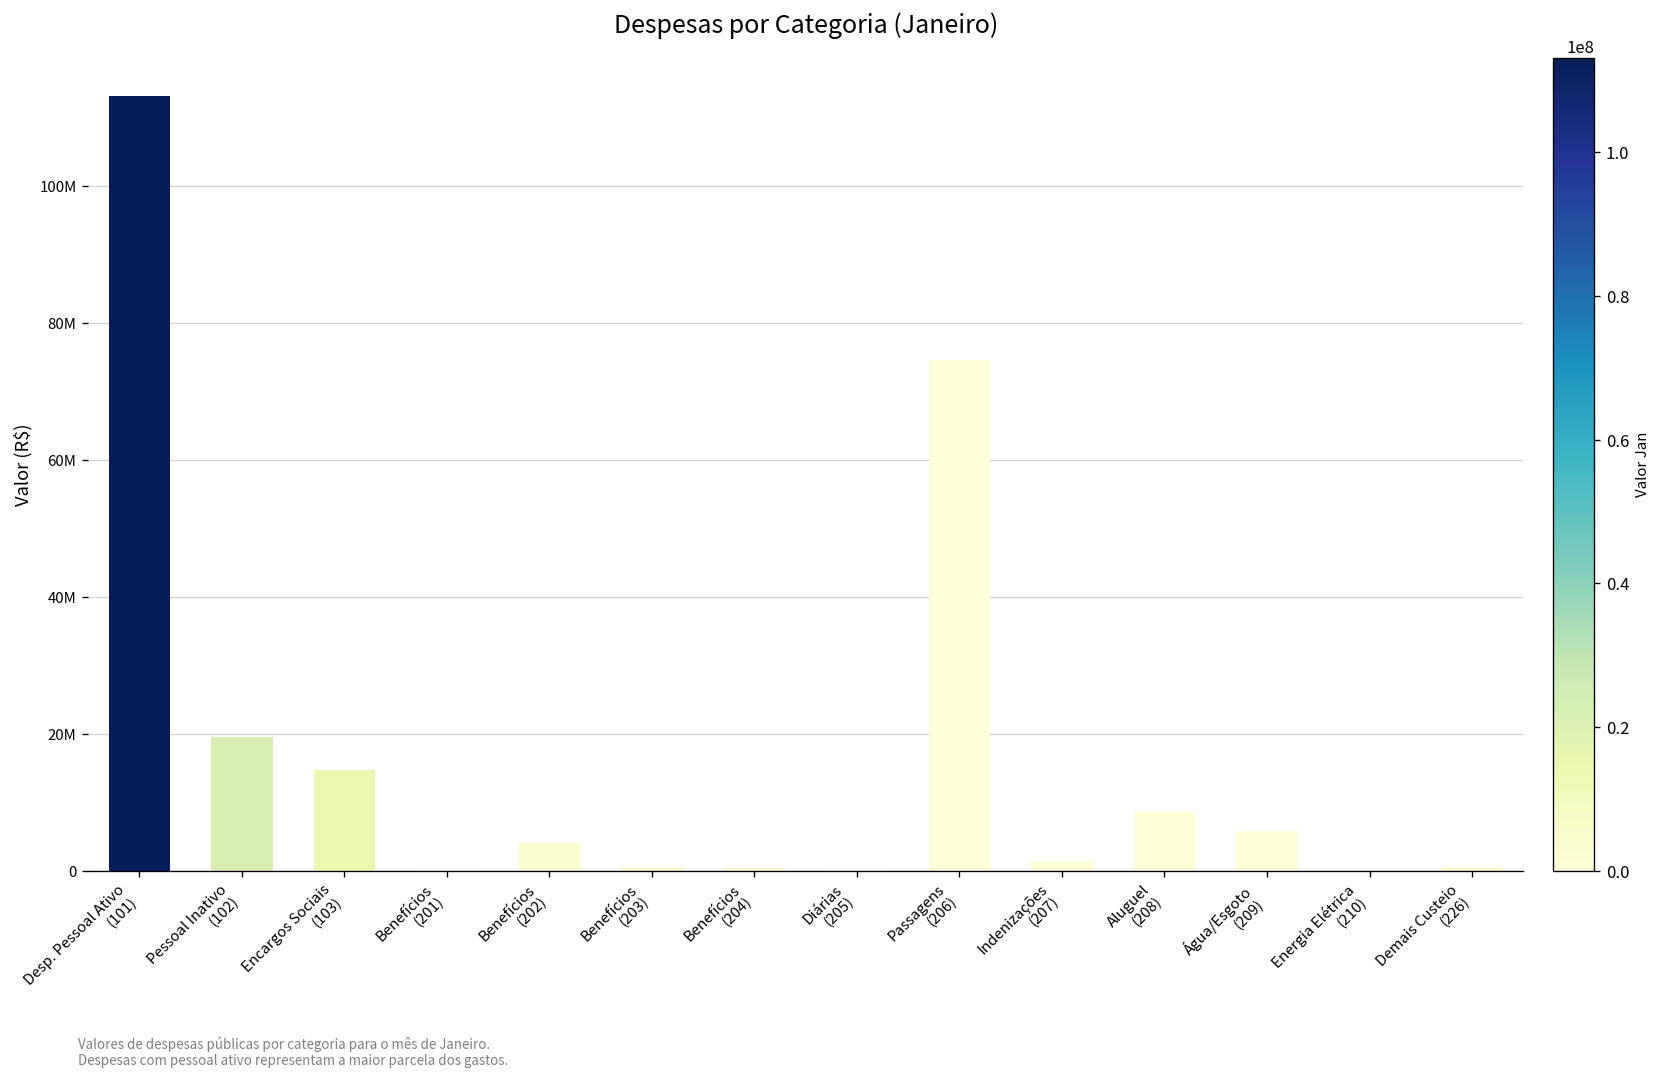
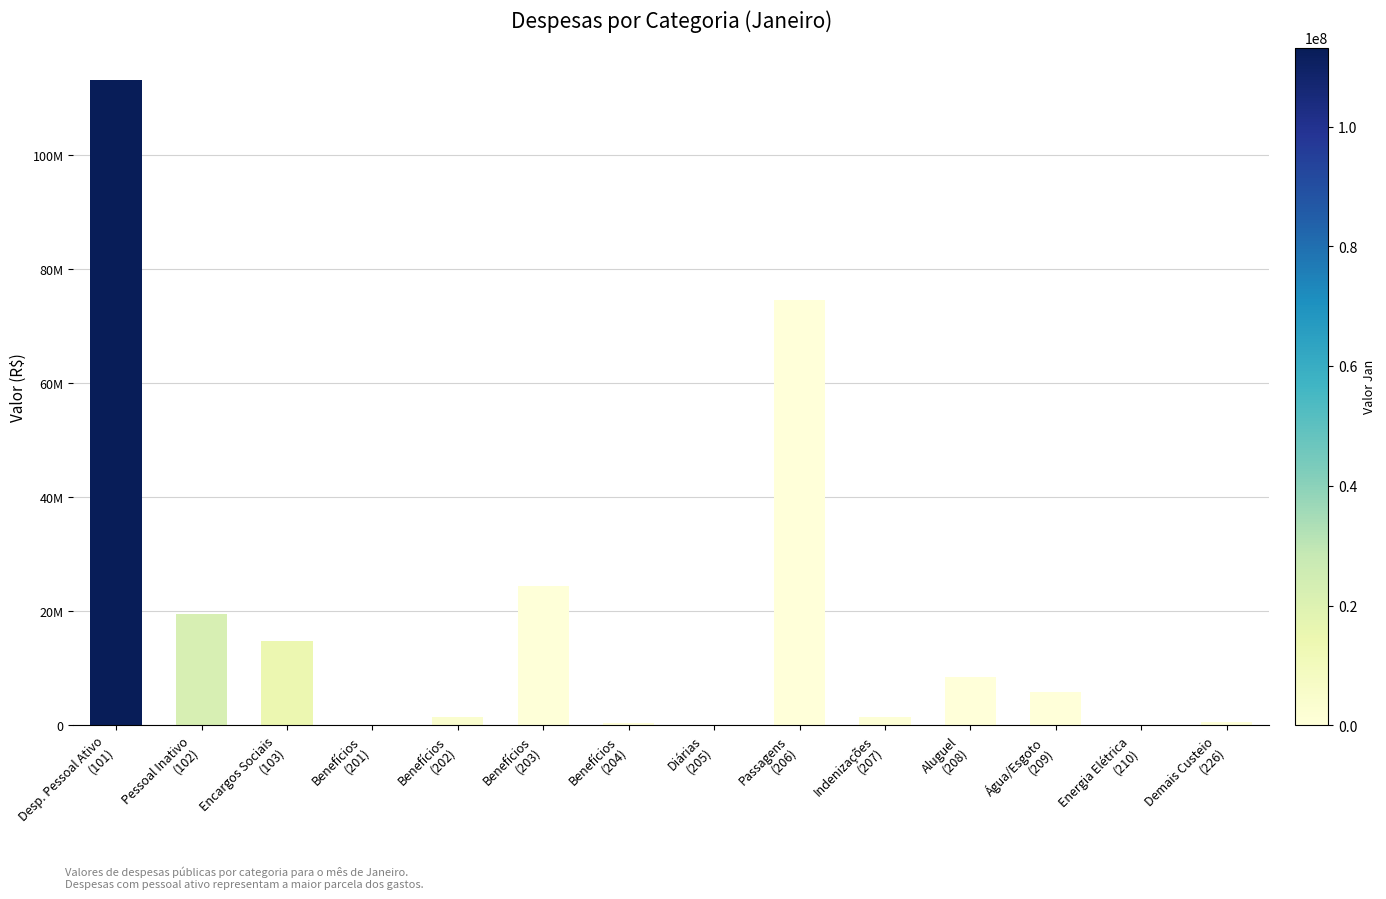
  {
    "Desp. Pessoal Ativo (101)": 113000000,
    "Pessoal Inativo (102)": 20000000,
    "Encargos Sociais (103)": 15000000,
-   "Benefícios (202)": 4000000,
-   "Benefícios (203)": 1000000,
+   "Benefícios (202)": 2000000,
+   "Benefícios (203)": 24000000,
    "Passagens (206)": 75000000,
    "Indenizações (207)": 1000000,
    "Aluguel (208)": 9000000,
    "Água/Esgoto (209)": 6000000,
    "Demais Custeio (226)": 1000000
  }
